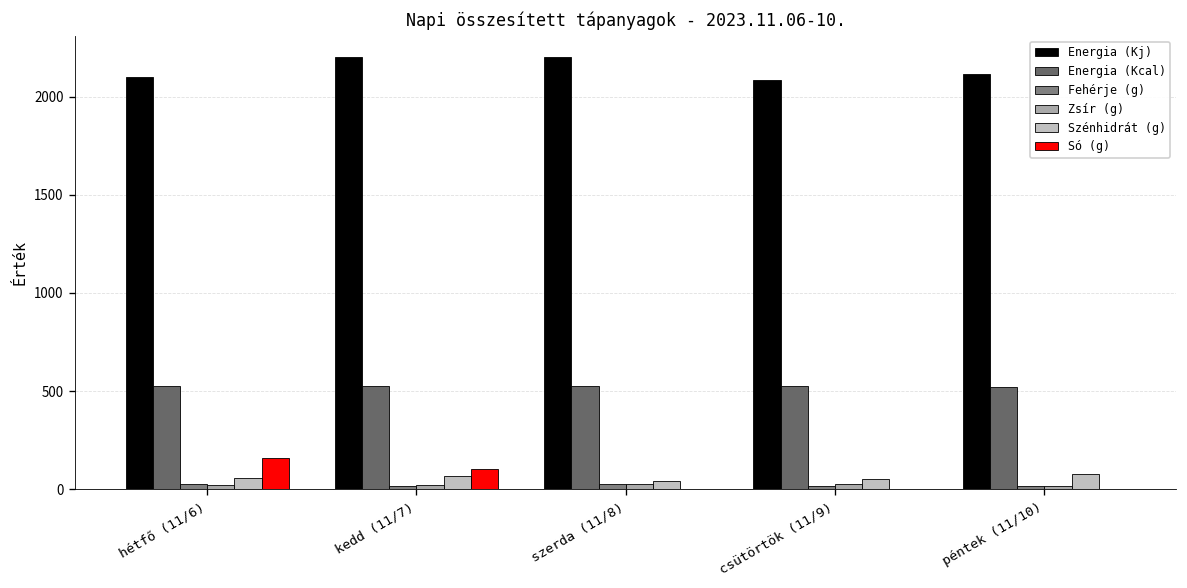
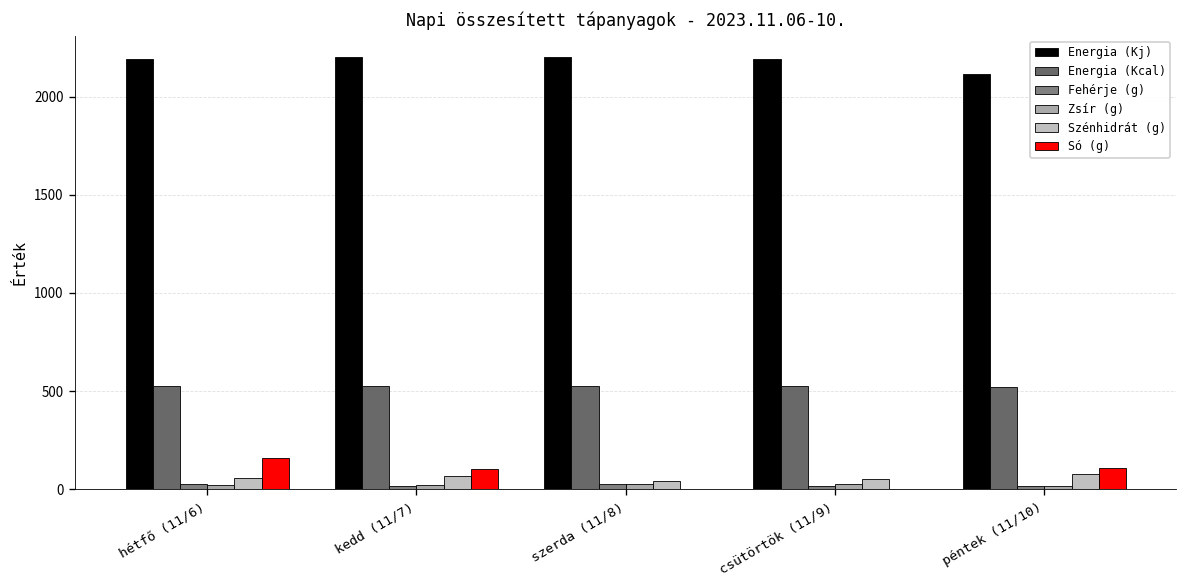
  {
    "Energia (Kj)": {
-     "hétfő (11/6)": 2100,
+     "hétfő (11/6)": 2190,
      "kedd (11/7)": 2200,
      "szerda (11/8)": 2200,
-     "csütörtök (11/9)": 2090,
+     "csütörtök (11/9)": 2190,
      "péntek (11/10)": 2120
    },
    "Só (g)": {
      "hétfő (11/6)": 160,
      "kedd (11/7)": 100,
-     "péntek (11/10)": 0
+     "péntek (11/10)": 110
    }
  }
